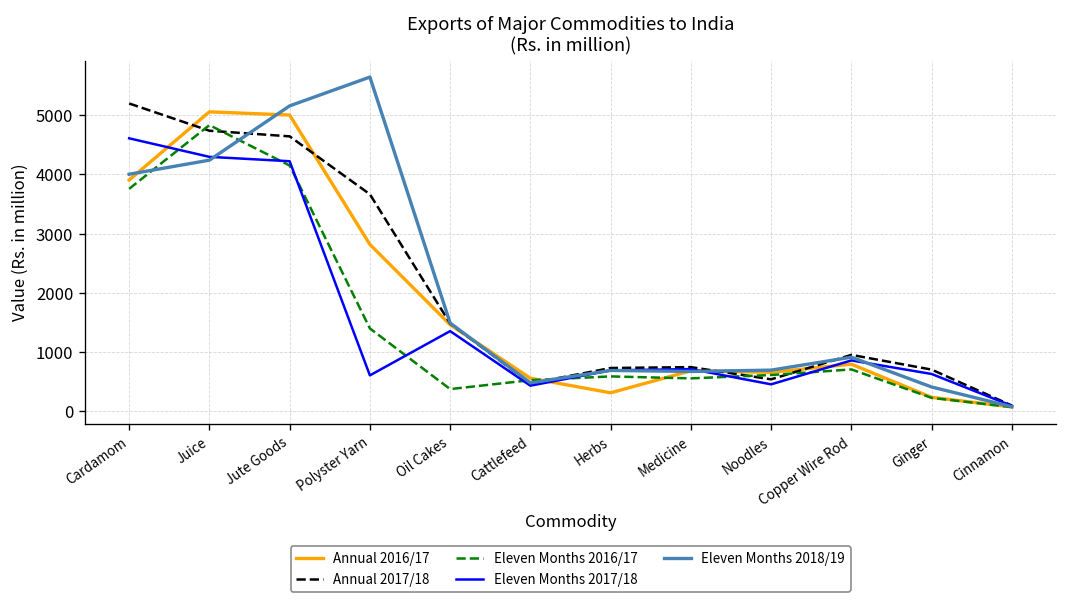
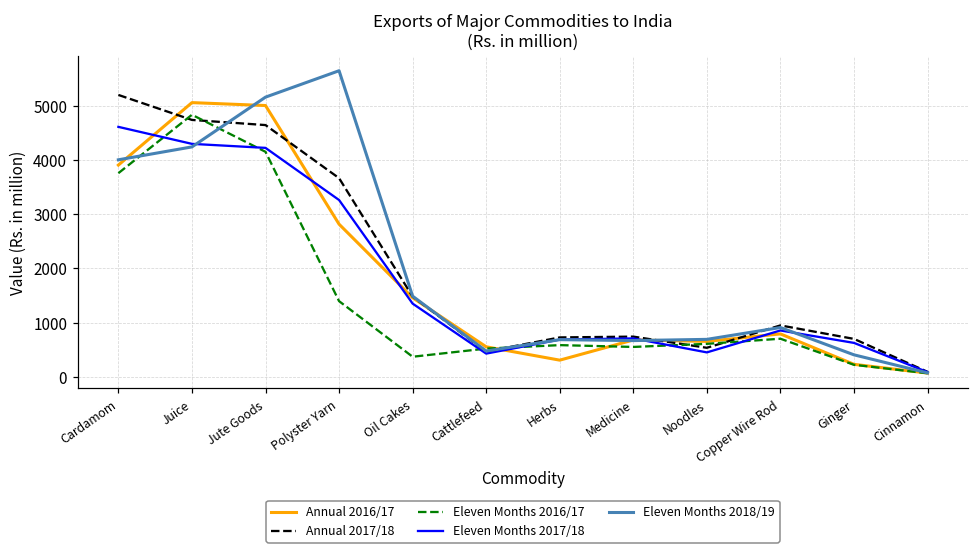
  {
    "Annual 2016/17": {
      "Cardamom": 3900,
      "Juice": 5100,
      "Jute Goods": 5000,
      "Polyster Yarn": 2800,
      "Herbs": 300,
      "Copper Wire Rod": 800
    },
    "Annual 2017/18": {
      "Cardamom": 5200,
      "Juice": 4700,
      "Jute Goods": 4600,
      "Polyster Yarn": 3700,
      "Noodles": 500,
      "Ginger": 700
    },
    "Eleven Months 2016/17": {
      "Cardamom": 3800,
      "Juice": 4800,
      "Jute Goods": 4200,
      "Polyster Yarn": 1400,
      "Oil Cakes": 400,
      "Herbs": 600,
      "Medicine": 600,
      "Copper Wire Rod": 700
    },
    "Eleven Months 2017/18": {
      "Cardamom": 4600,
      "Juice": 4300,
      "Jute Goods": 4200,
-     "Polyster Yarn": 600,
+     "Polyster Yarn": 3300,
      "Oil Cakes": 1400,
      "Noodles": 500,
      "Copper Wire Rod": 900,
      "Ginger": 600
    },
    "Eleven Months 2018/19": {
      "Cardamom": 4000,
      "Juice": 4200,
      "Jute Goods": 5200,
      "Polyster Yarn": 5600,
      "Ginger": 400
    }
  }
